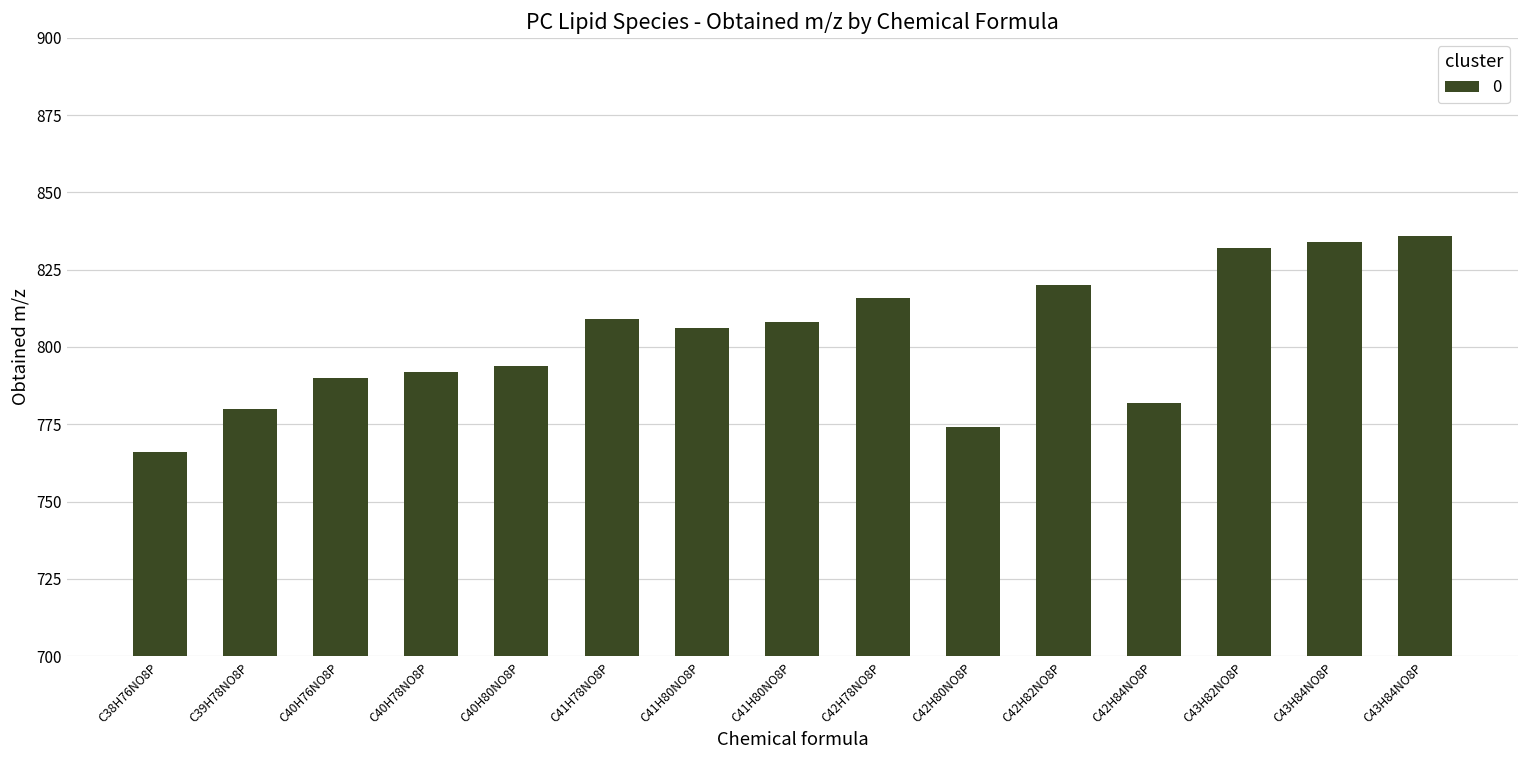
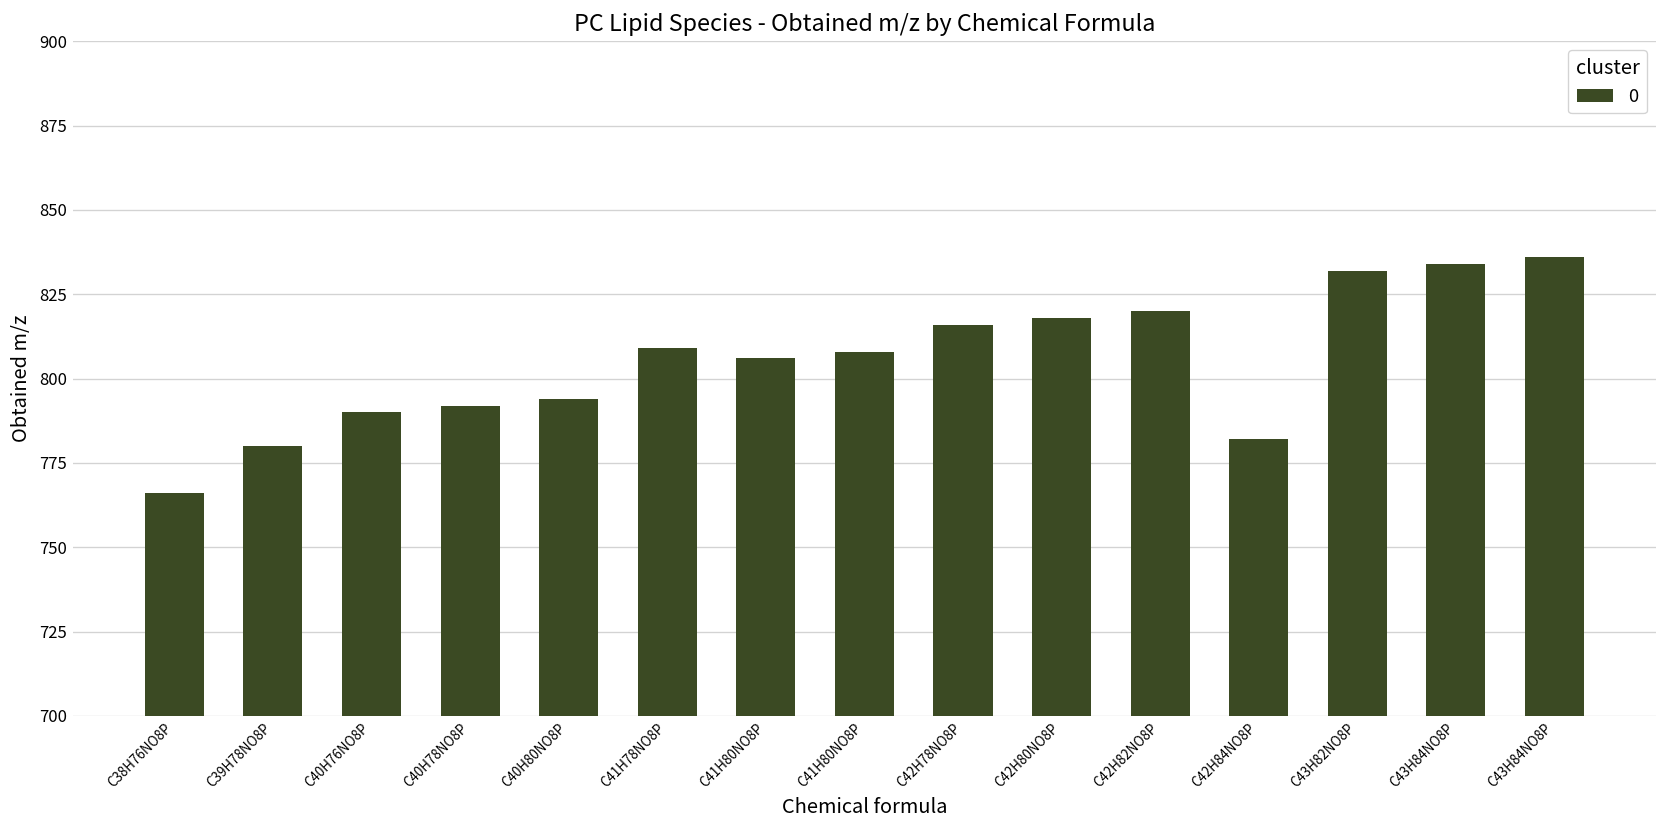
  {
    "C38H76NO8P": 766,
    "C39H78NO8P": 780,
    "C40H76NO8P": 790,
    "C40H78NO8P": 792,
    "C40H80NO8P": 794,
    "C41H78NO8P": 809,
    "C42H78NO8P": 816,
-   "C42H80NO8P": 774,
+   "C42H80NO8P": 818,
    "C42H82NO8P": 820,
    "C42H84NO8P": 782,
    "C43H82NO8P": 832
  }
